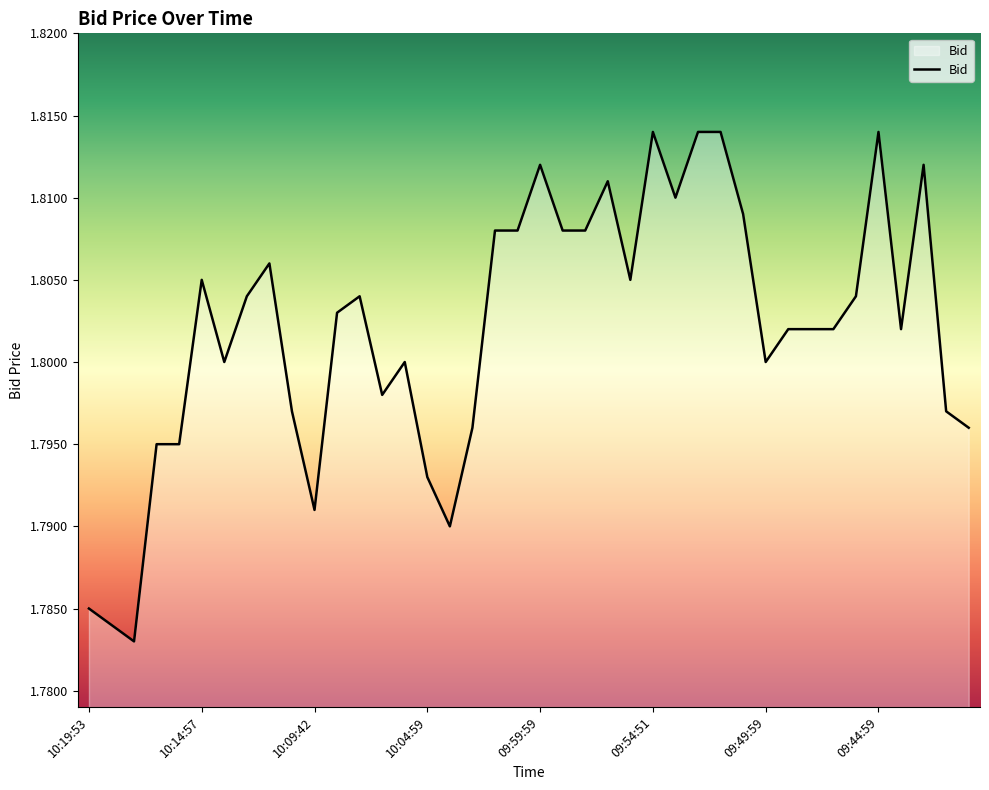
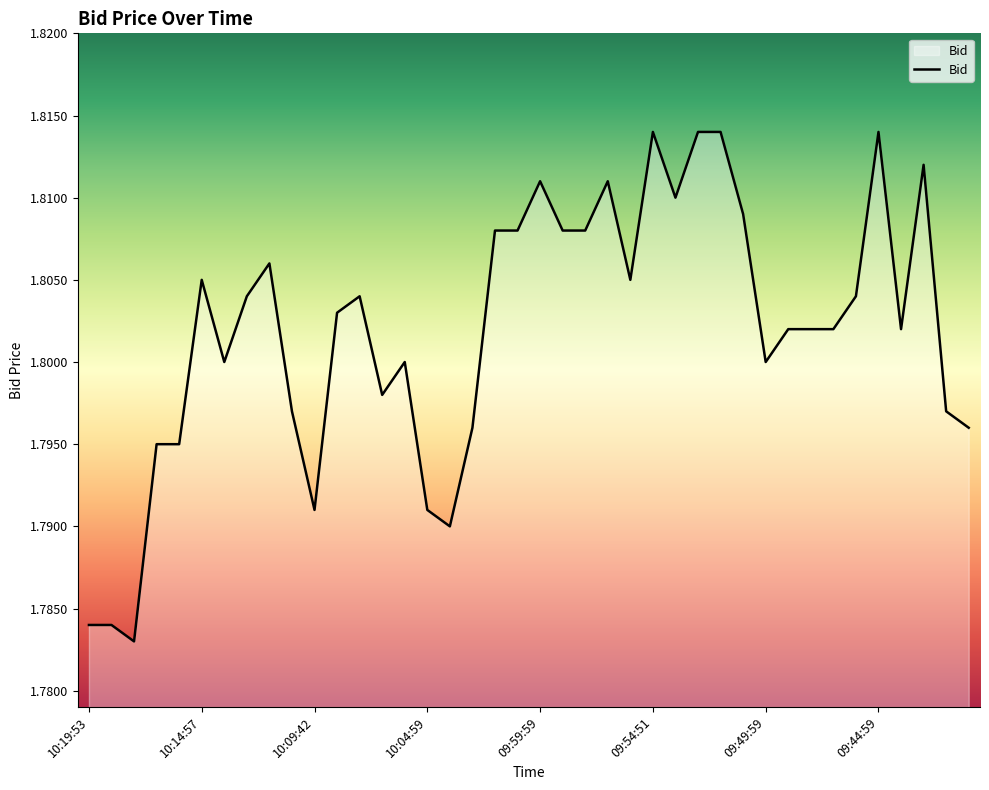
  {
-   "10:19:53": 1.785,
+   "10:19:53": 1.784,
    "10:14:57": 1.805,
    "10:09:42": 1.791,
-   "10:04:59": 1.793,
-   "09:59:59": 1.812,
+   "10:04:59": 1.791,
+   "09:59:59": 1.811,
    "09:54:51": 1.814,
    "09:49:59": 1.800,
    "09:44:59": 1.814
  }
